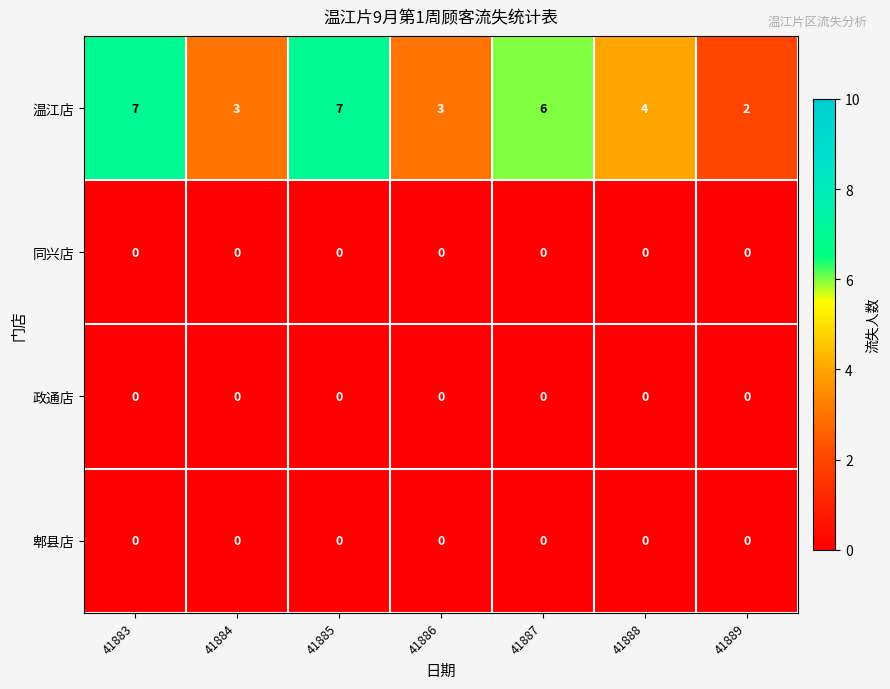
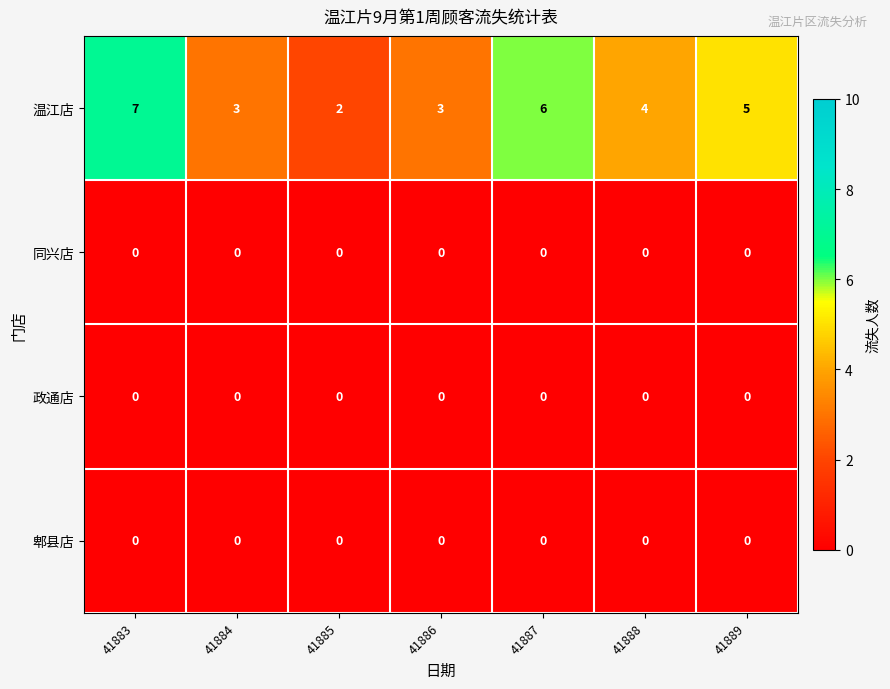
  {
    "温江店": {
      "41883": 7,
      "41884": 3,
-     "41885": 7,
+     "41885": 2,
      "41886": 3,
      "41887": 6,
      "41888": 4,
-     "41889": 2
+     "41889": 5
    },
    "同兴店": {
      "41883": 0,
      "41884": 0,
      "41885": 0,
      "41886": 0,
      "41887": 0,
      "41888": 0,
      "41889": 0
    },
    "政通店": {
      "41883": 0,
      "41884": 0,
      "41885": 0,
      "41886": 0,
      "41887": 0,
      "41888": 0,
      "41889": 0
    },
    "郫县店": {
      "41883": 0,
      "41884": 0,
      "41885": 0,
      "41886": 0,
      "41887": 0,
      "41888": 0,
      "41889": 0
    }
  }
